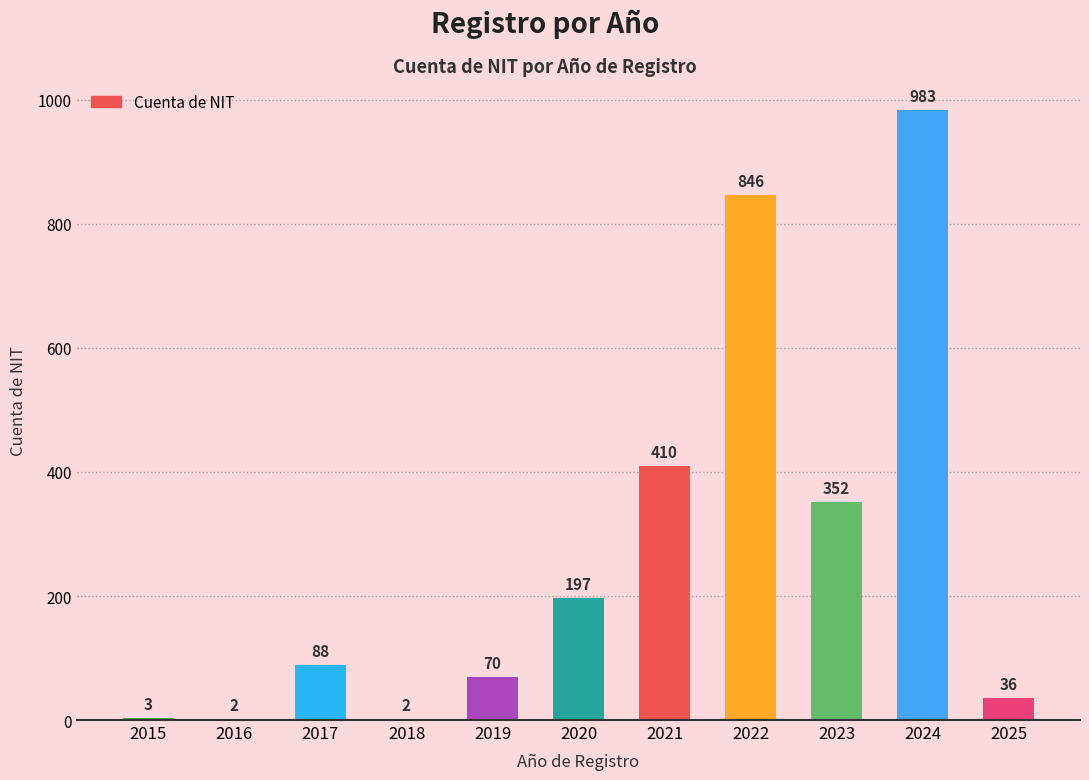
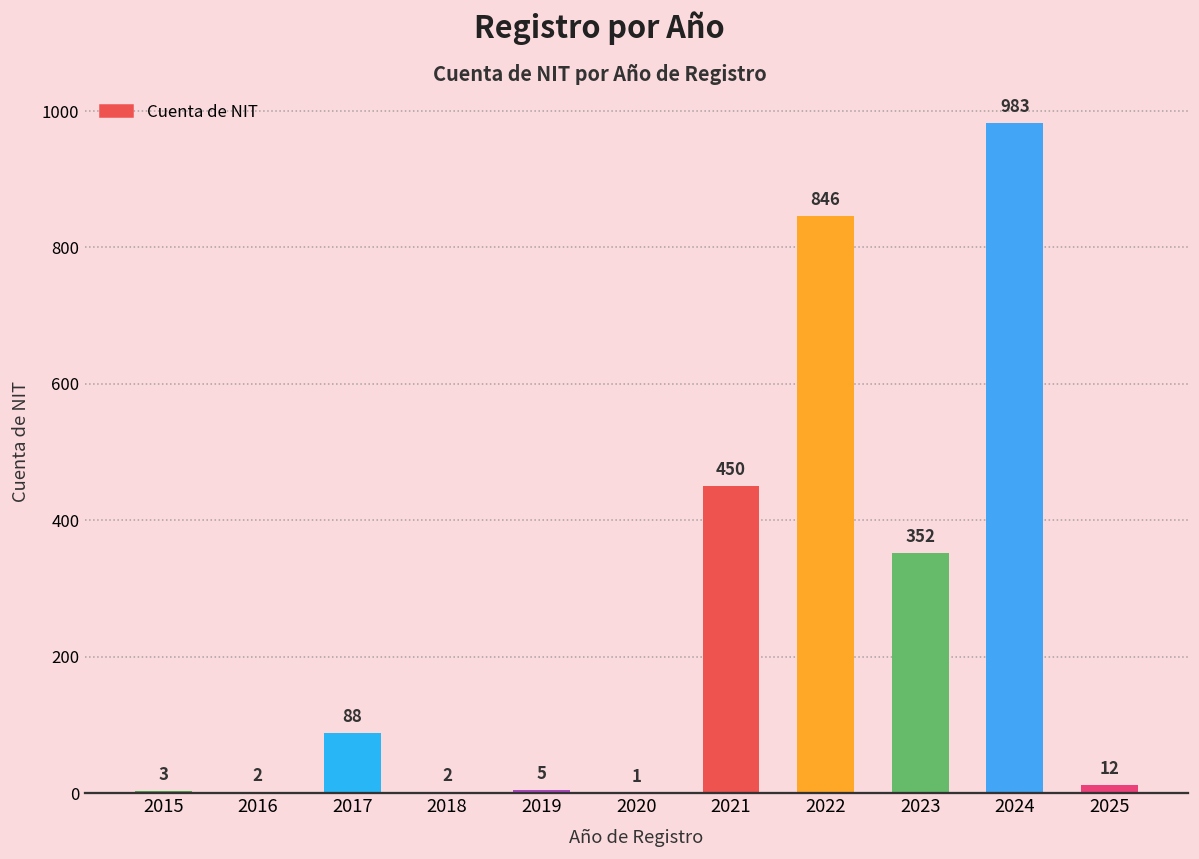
  {
    "2015": 3,
    "2016": 2,
    "2017": 88,
    "2018": 2,
-   "2019": 70,
-   "2020": 197,
-   "2021": 410,
+   "2019": 5,
+   "2020": 1,
+   "2021": 450,
    "2022": 846,
    "2023": 352,
    "2024": 983,
-   "2025": 36
+   "2025": 12
  }
